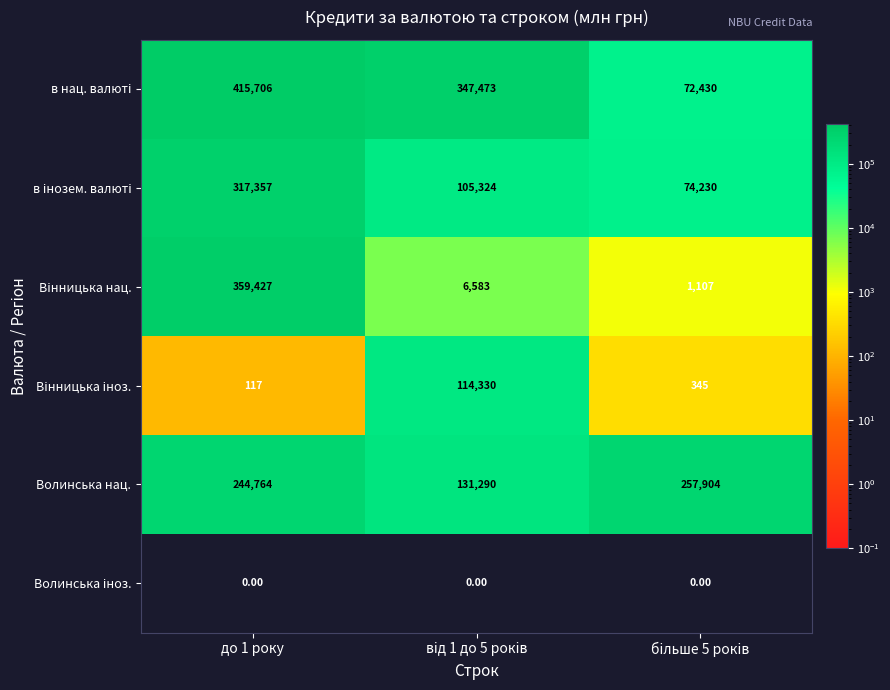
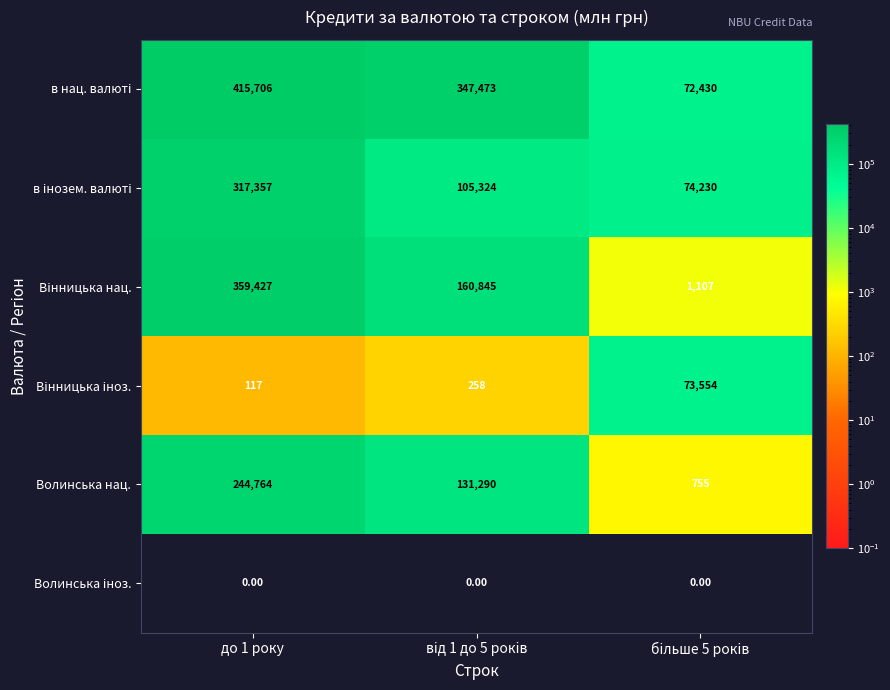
  {
    "в нац. валюті": {
      "до 1 року": "415,706",
      "від 1 до 5 років": "347,473",
      "більше 5 років": "72,430"
    },
    "в інозем. валюті": {
      "до 1 року": "317,357",
      "від 1 до 5 років": "105,324",
      "більше 5 років": "74,230"
    },
    "Вінницька нац.": {
      "до 1 року": "359,427",
-     "від 1 до 5 років": "6,583",
+     "від 1 до 5 років": "160,845",
      "більше 5 років": "1,107"
    },
    "Вінницька іноз.": {
      "до 1 року": "117",
-     "від 1 до 5 років": "114,330",
-     "більше 5 років": "345"
+     "від 1 до 5 років": "258",
+     "більше 5 років": "73,554"
    },
    "Волинська нац.": {
      "до 1 року": "244,764",
      "від 1 до 5 років": "131,290",
-     "більше 5 років": "257,904"
+     "більше 5 років": "755"
    },
    "Волинська іноз.": {
      "до 1 року": "0.00",
      "від 1 до 5 років": "0.00",
      "більше 5 років": "0.00"
    }
  }
